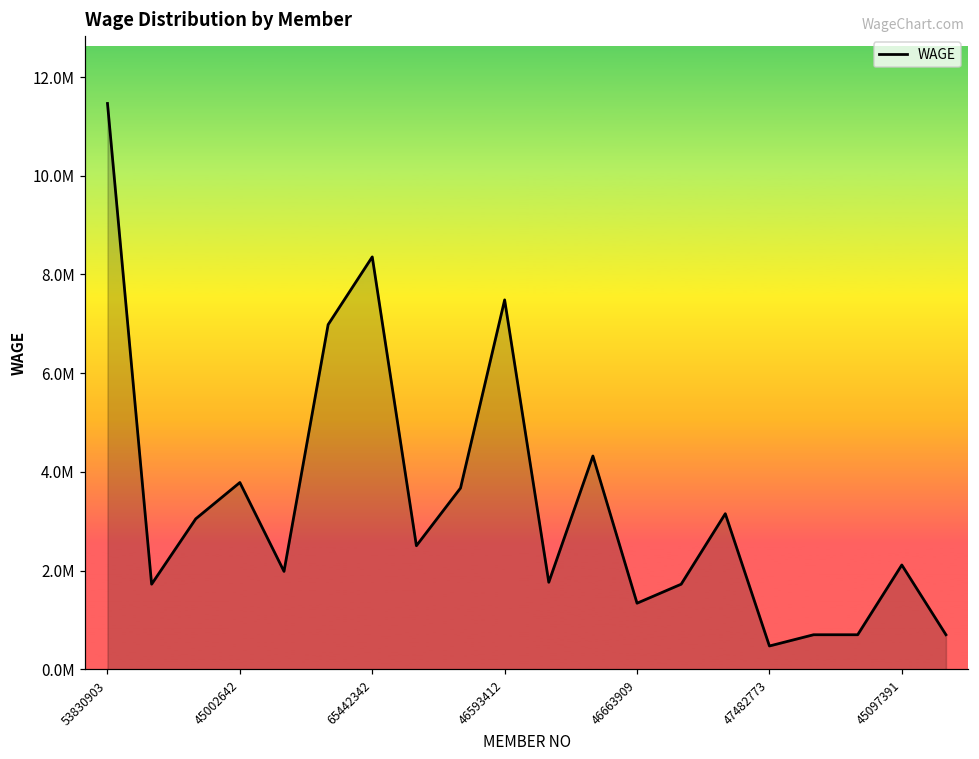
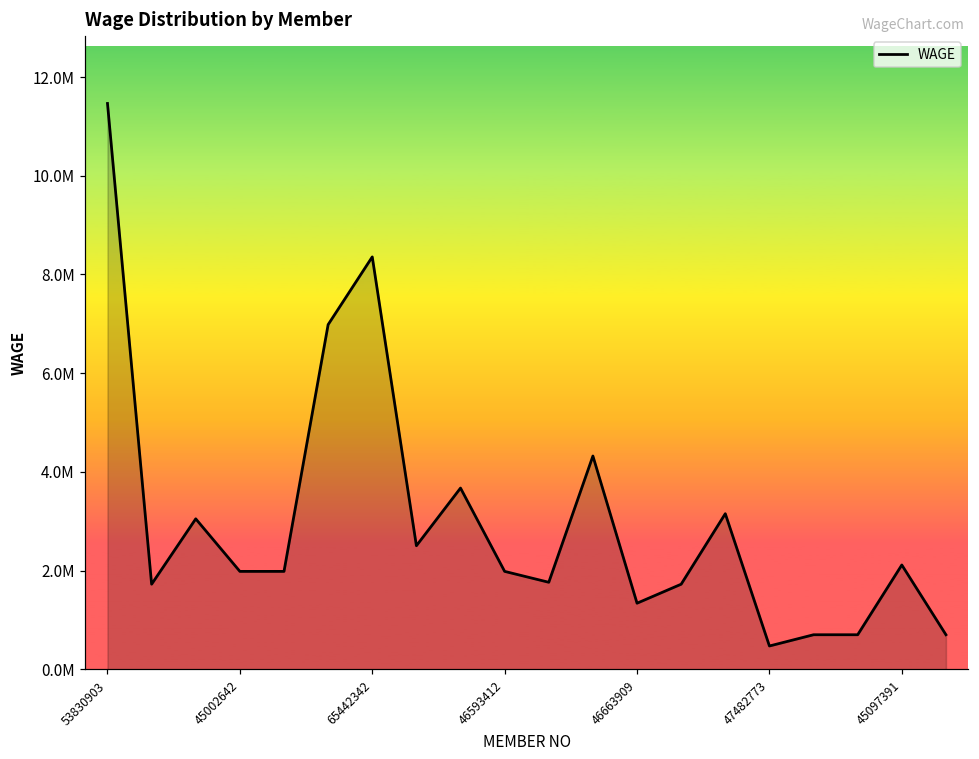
  {
    "53830903": 11500000,
-   "45002642": 3800000,
+   "45002642": 2000000,
    "65442342": 8400000,
-   "46593412": 7500000,
+   "46593412": 2000000,
    "46663909": 1300000,
    "47482773": 500000,
    "45097391": 2100000
  }
